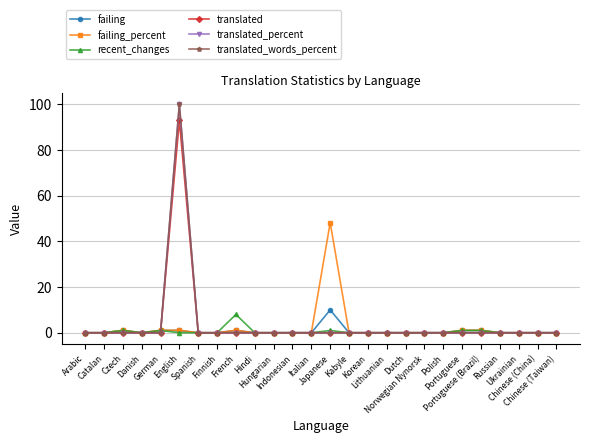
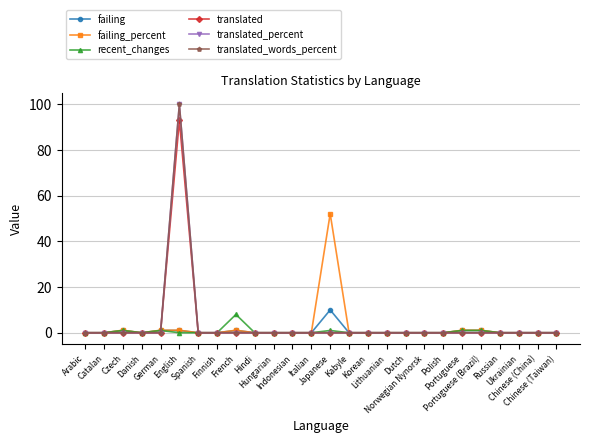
  {
    "failing": {
      "Japanese": 10
    },
    "failing_percent": {
-     "Japanese": 48
+     "Japanese": 52
    },
    "recent_changes": {
      "French": 8
    },
    "translated": {
      "English": 93
    },
    "translated_words_percent": {
      "English": 100
    }
  }
